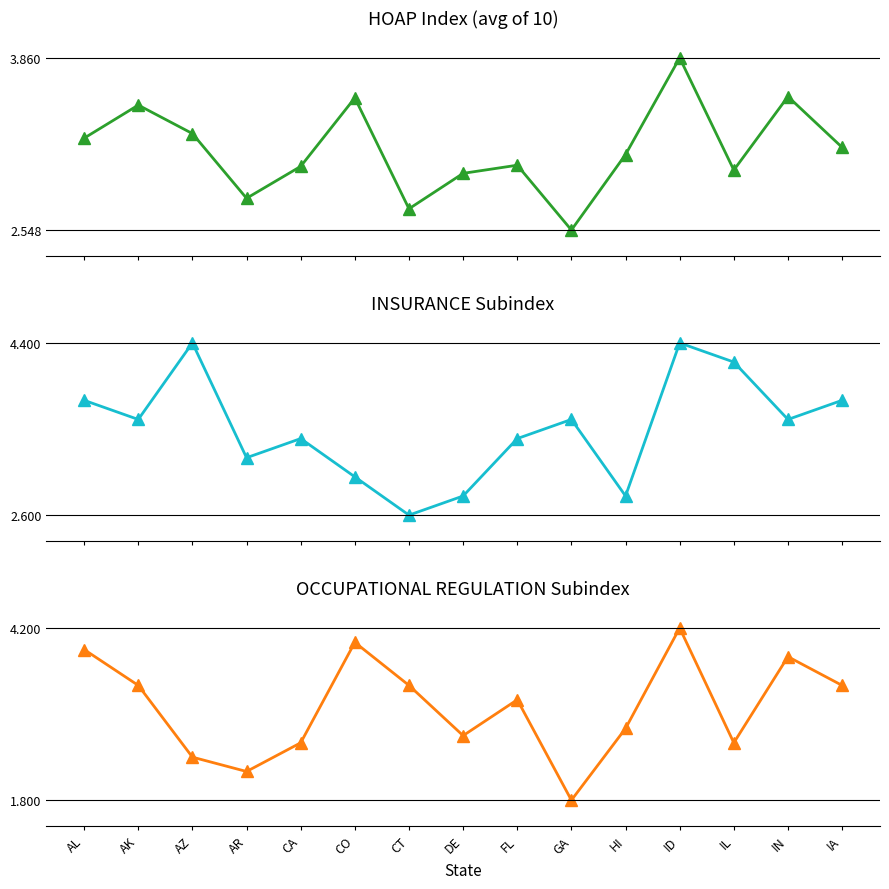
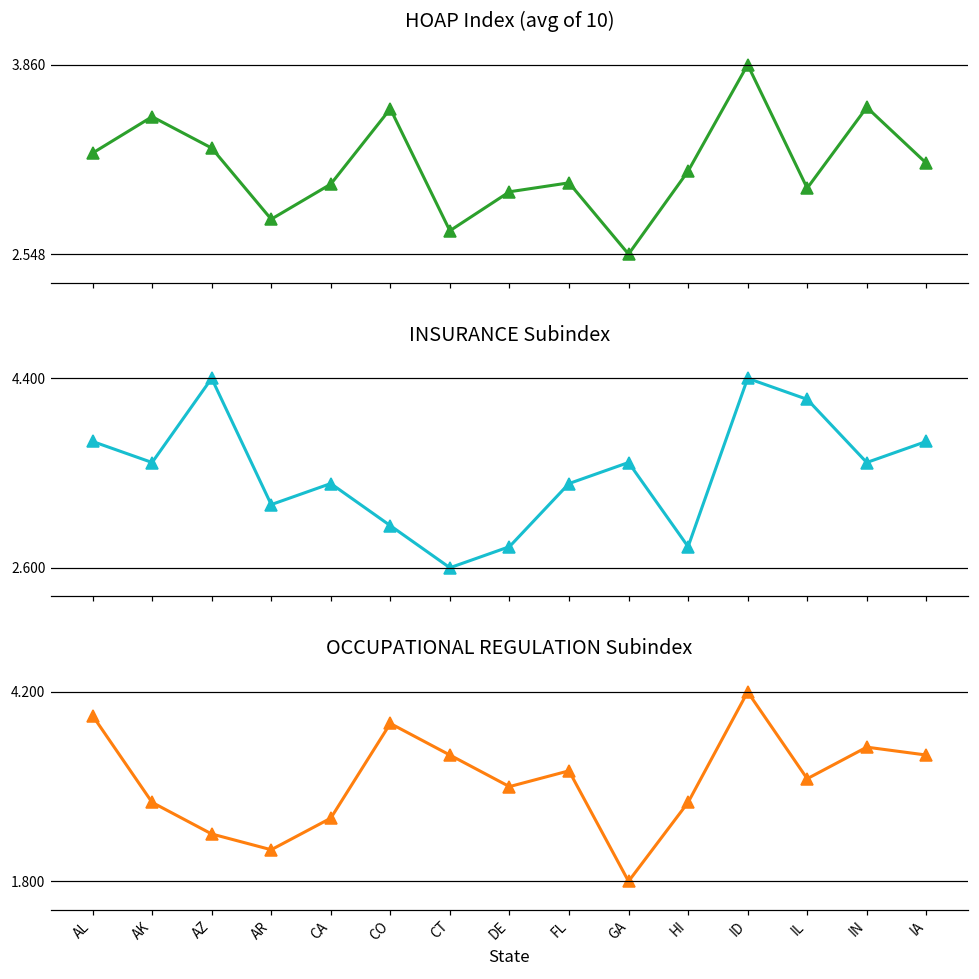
  {
    "OCCUPATIONAL REGULATION Subindex": {
      "AL": 3.9,
-     "AK": 3.4,
+     "AK": 2.8,
      "AZ": 2.4,
      "AR": 2.2,
      "CA": 2.6,
-     "CO": 4.0,
+     "CO": 3.8,
      "CT": 3.4,
-     "DE": 2.7,
+     "DE": 3.0,
      "FL": 3.2,
      "GA": 1.8,
      "HI": 2.8,
      "ID": 4.2,
-     "IL": 2.6,
-     "IN": 3.8,
+     "IL": 3.1,
+     "IN": 3.5,
      "IA": 3.4
    }
  }
